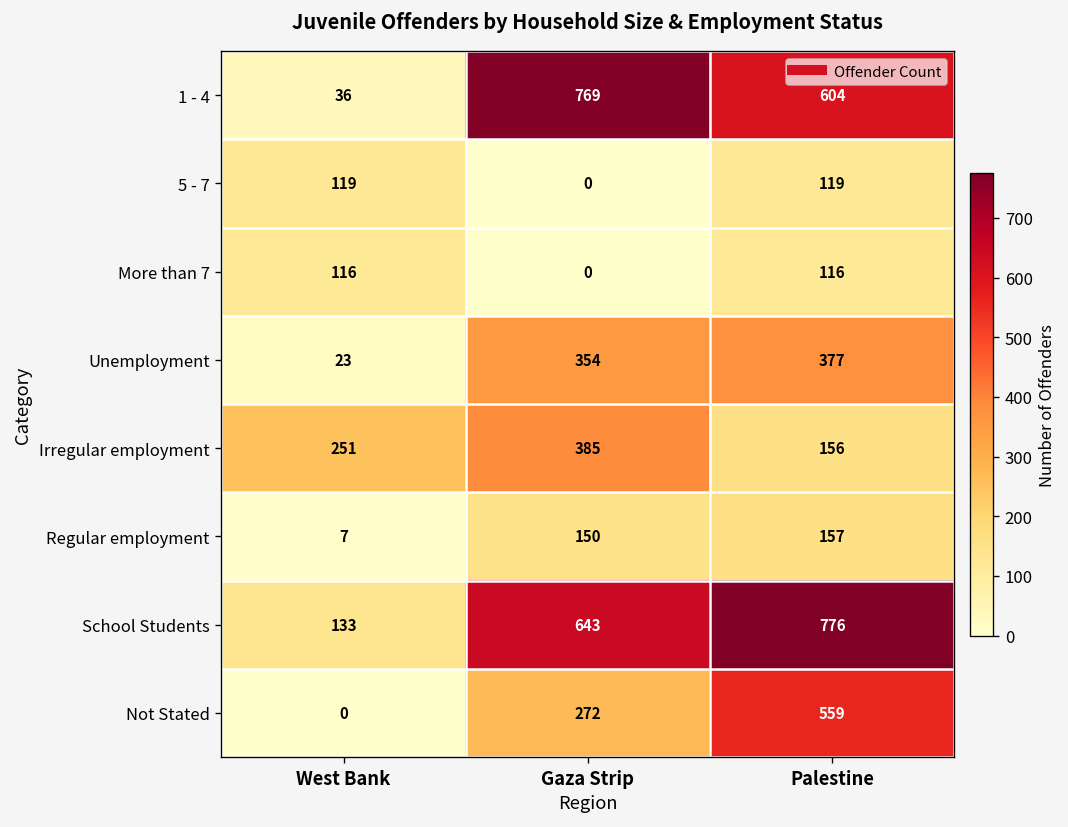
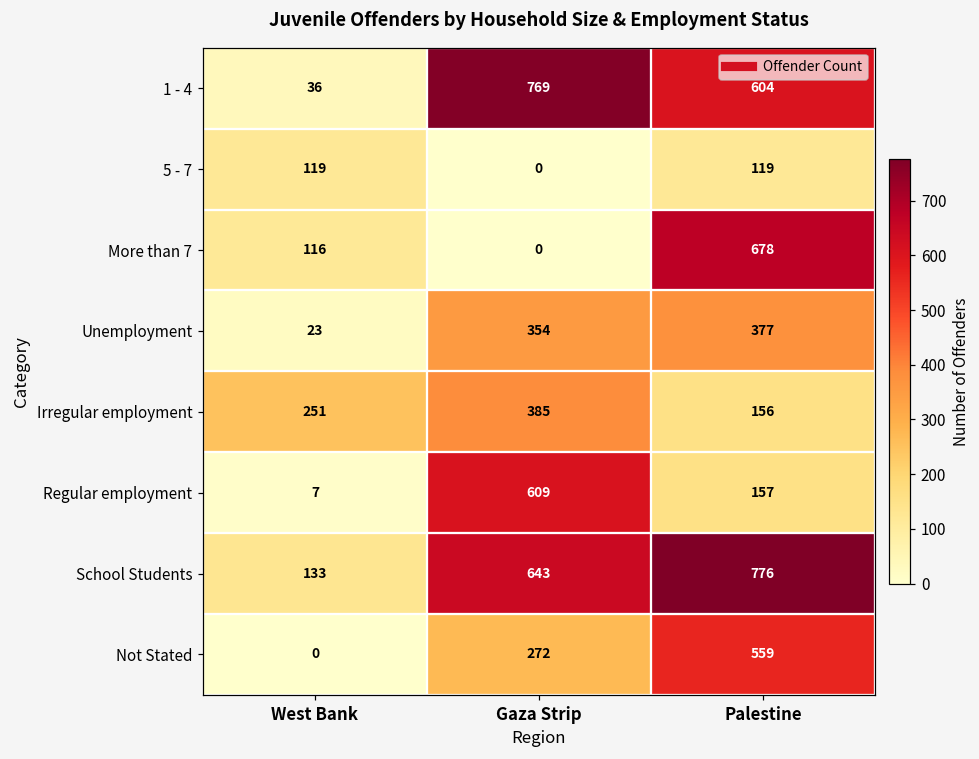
  {
    "1 - 4": {
      "West Bank": 36,
      "Gaza Strip": 769,
      "Palestine": 604
    },
    "5 - 7": {
      "West Bank": 119,
      "Gaza Strip": 0,
      "Palestine": 119
    },
    "More than 7": {
      "West Bank": 116,
      "Gaza Strip": 0,
-     "Palestine": 116
+     "Palestine": 678
    },
    "Unemployment": {
      "West Bank": 23,
      "Gaza Strip": 354,
      "Palestine": 377
    },
    "Irregular employment": {
      "West Bank": 251,
      "Gaza Strip": 385,
      "Palestine": 156
    },
    "Regular employment": {
      "West Bank": 7,
-     "Gaza Strip": 150,
+     "Gaza Strip": 609,
      "Palestine": 157
    },
    "School Students": {
      "West Bank": 133,
      "Gaza Strip": 643,
      "Palestine": 776
    },
    "Not Stated": {
      "West Bank": 0,
      "Gaza Strip": 272,
      "Palestine": 559
    }
  }
